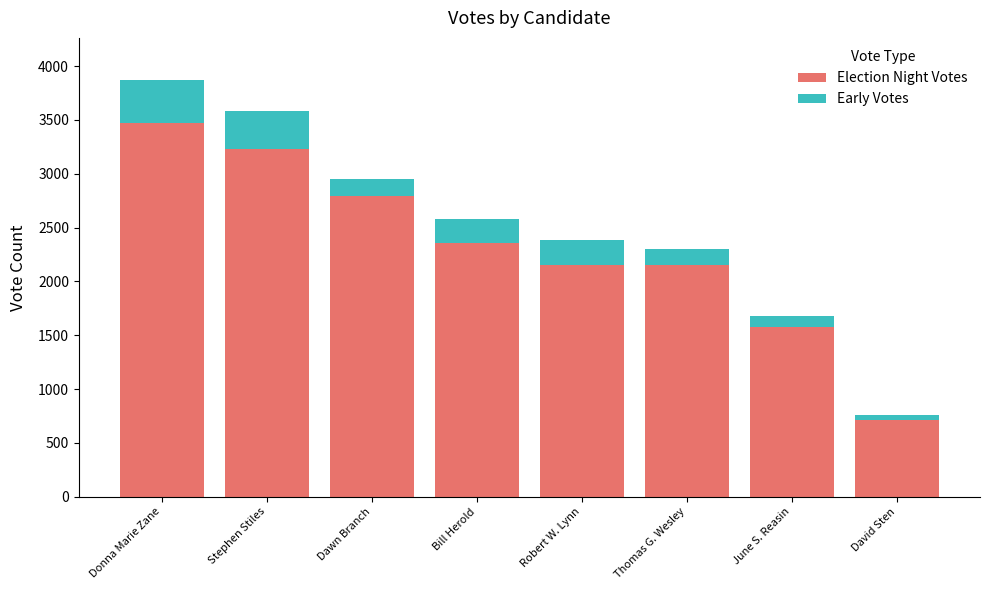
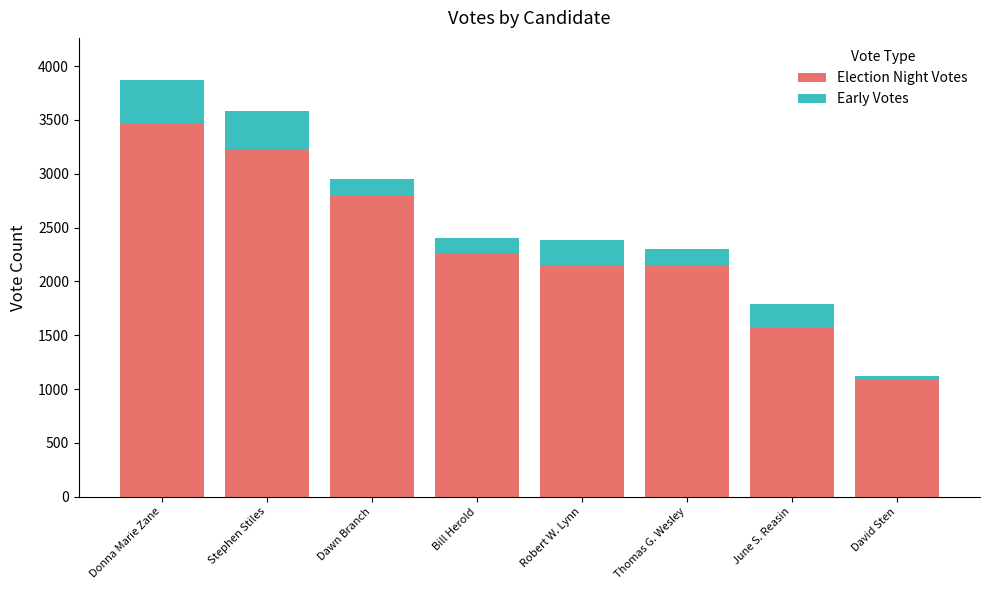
  {
    "Election Night Votes": {
      "Donna Marie Zane": 3480,
      "Stephen Stiles": 3230,
      "Dawn Branch": 2800,
-     "Bill Herold": 2360,
+     "Bill Herold": 2260,
      "Robert W. Lynn": 2150,
      "Thomas G. Wesley": 2160,
      "June S. Reasin": 1570,
-     "David Sten": 720
+     "David Sten": 1090
    },
    "Early Votes": {
      "Donna Marie Zane": 400,
      "Stephen Stiles": 350,
      "Dawn Branch": 150,
-     "Bill Herold": 230,
+     "Bill Herold": 140,
      "Robert W. Lynn": 230,
      "Thomas G. Wesley": 140,
-     "June S. Reasin": 110,
+     "June S. Reasin": 210,
      "David Sten": 40
    }
  }
